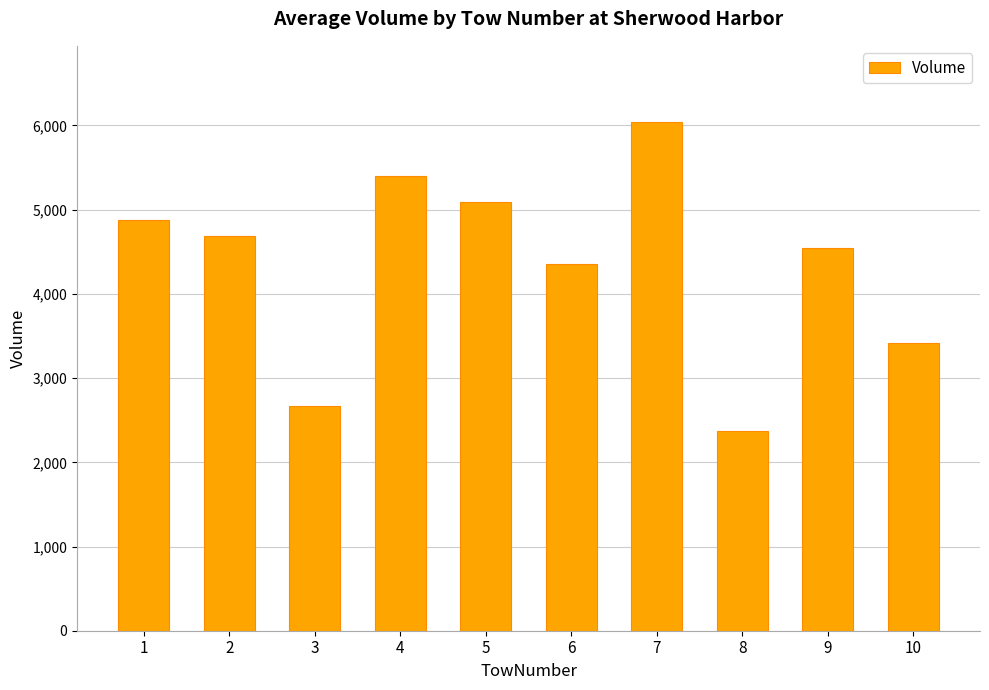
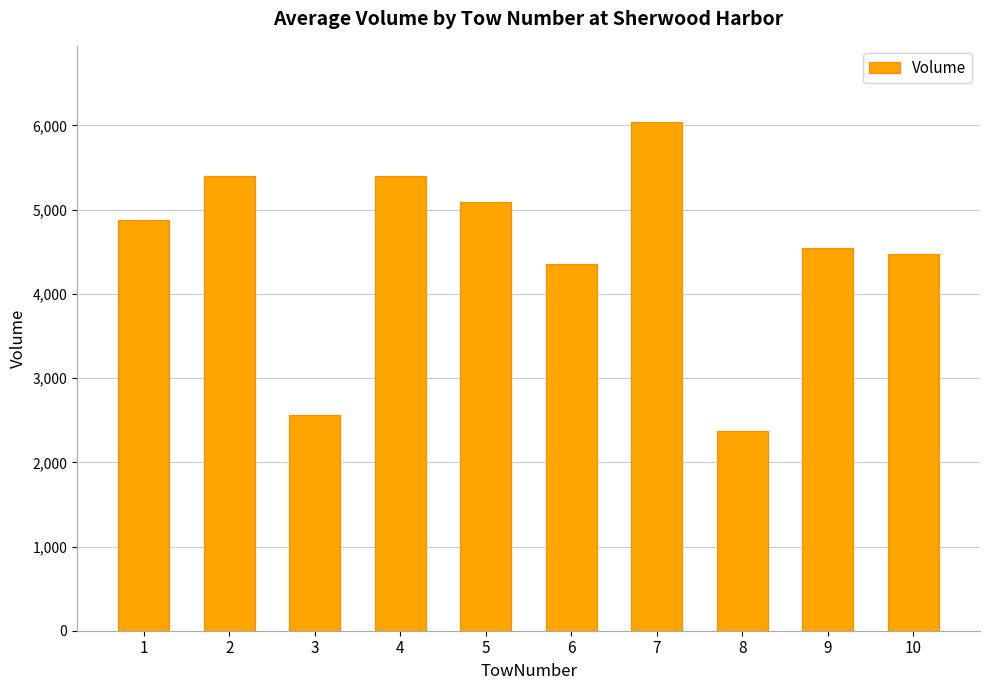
  {
    "1": "4,900",
-   "2": "4,700",
-   "3": "2,700",
+   "2": "5,400",
+   "3": "2,600",
    "4": "5,400",
    "5": "5,100",
    "6": "4,400",
    "7": "6,000",
    "8": "2,400",
    "9": "4,500",
-   "10": "3,400"
+   "10": "4,500"
  }
